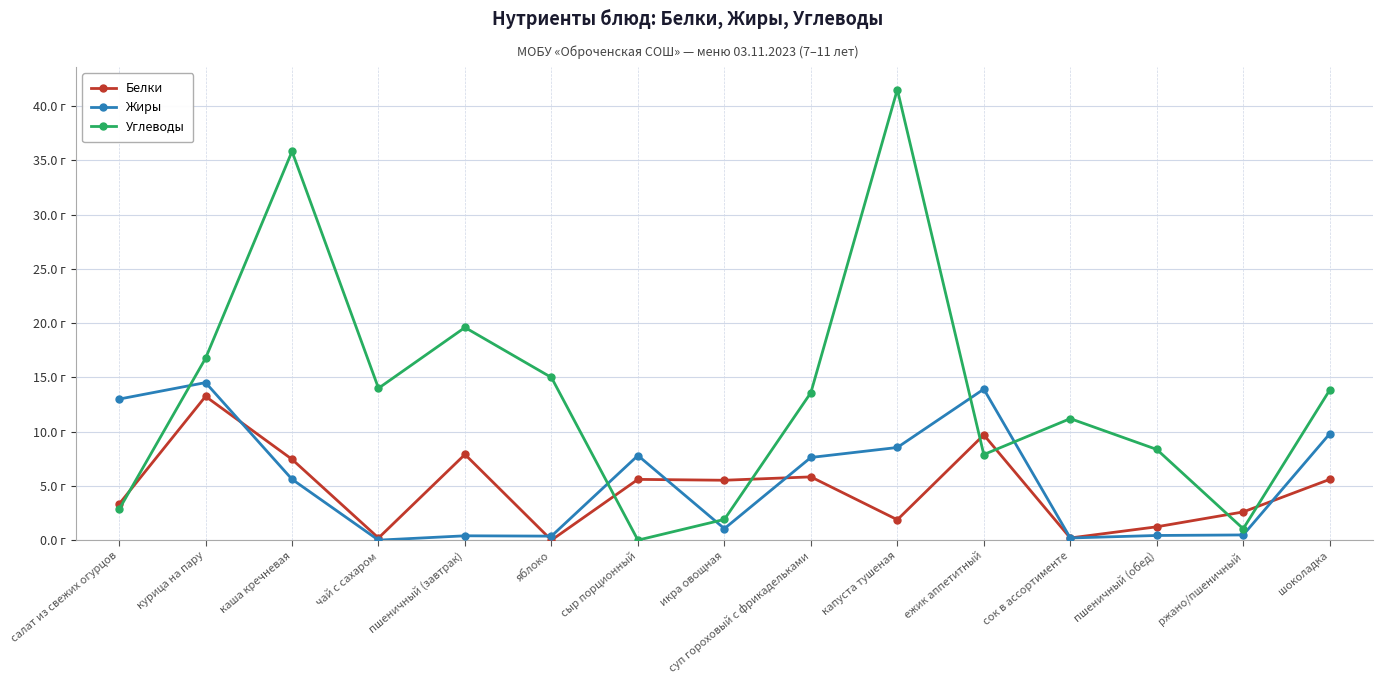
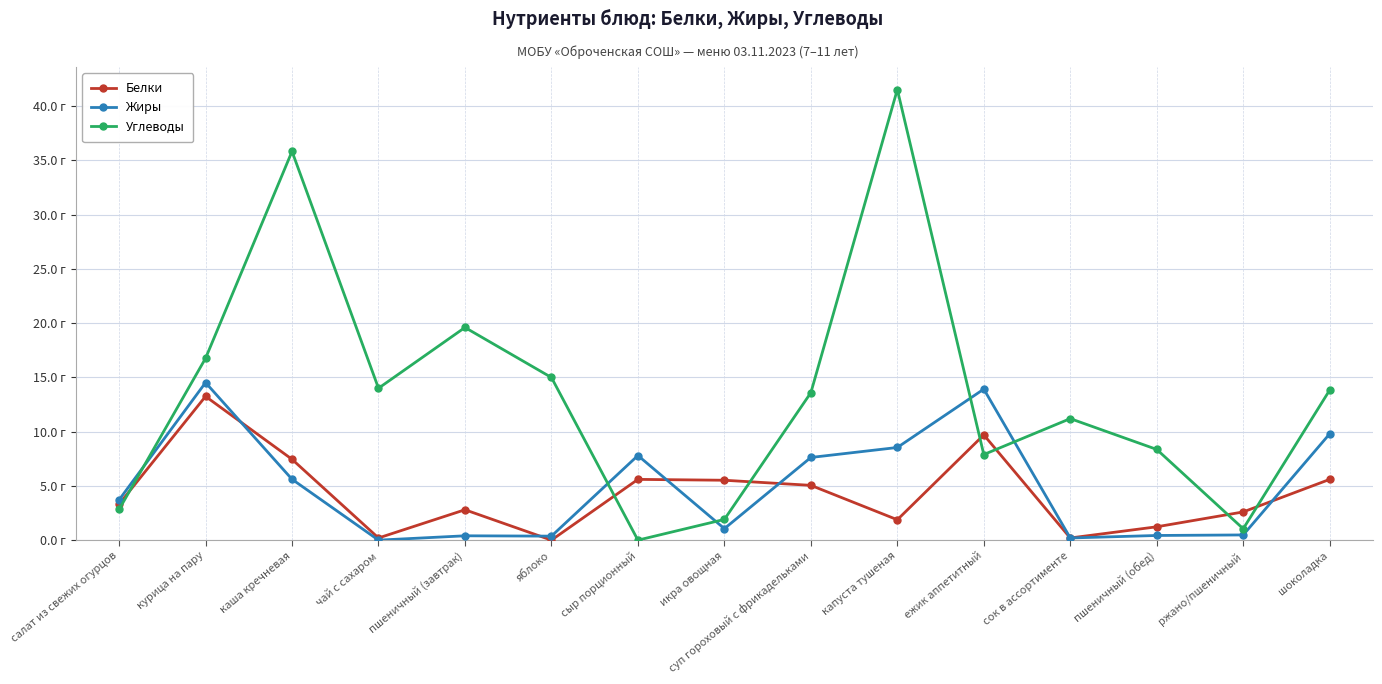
  {
    "Белки": {
      "салат из свежих огурцов": "3.3 г",
      "курица на пару": "13.3 г",
      "каша кречневая": "7.5 г",
-     "пшеничный (завтрак)": "7.9 г",
+     "пшеничный (завтрак)": "2.8 г",
      "яблоко": "0.0 г",
      "сыр порционный": "5.6 г",
      "икра овощная": "5.5 г",
-     "суп гороховый с фрикадельками": "5.8 г",
+     "суп гороховый с фрикадельками": "5.1 г",
      "капуста тушеная": "1.9 г",
      "ежик аппетитный": "9.7 г",
      "пшеничный (обед)": "1.2 г",
      "ржано/пшеничный": "2.6 г",
      "шоколадка": "5.6 г"
    },
    "Жиры": {
-     "салат из свежих огурцов": "13.0 г",
+     "салат из свежих огурцов": "3.7 г",
      "курица на пару": "14.5 г",
      "каша кречневая": "5.6 г",
      "пшеничный (завтрак)": "0.4 г",
      "яблоко": "0.4 г",
      "сыр порционный": "7.8 г",
      "икра овощная": "1.1 г",
      "суп гороховый с фрикадельками": "7.6 г",
      "капуста тушеная": "8.5 г",
      "ежик аппетитный": "13.9 г",
      "пшеничный (обед)": "0.4 г",
      "ржано/пшеничный": "0.5 г",
      "шоколадка": "9.8 г"
    },
    "Углеводы": {
      "салат из свежих огурцов": "2.8 г",
      "курица на пару": "16.8 г",
      "каша кречневая": "35.8 г",
      "чай с сахаром": "14.0 г",
      "пшеничный (завтрак)": "19.6 г",
      "яблоко": "15.0 г",
      "сыр порционный": "0.0 г",
      "икра овощная": "1.9 г",
      "суп гороховый с фрикадельками": "13.6 г",
      "капуста тушеная": "41.5 г",
      "ежик аппетитный": "7.9 г",
      "сок в ассортименте": "11.2 г",
      "пшеничный (обед)": "8.4 г",
      "ржано/пшеничный": "1.1 г",
      "шоколадка": "13.8 г"
    }
  }
